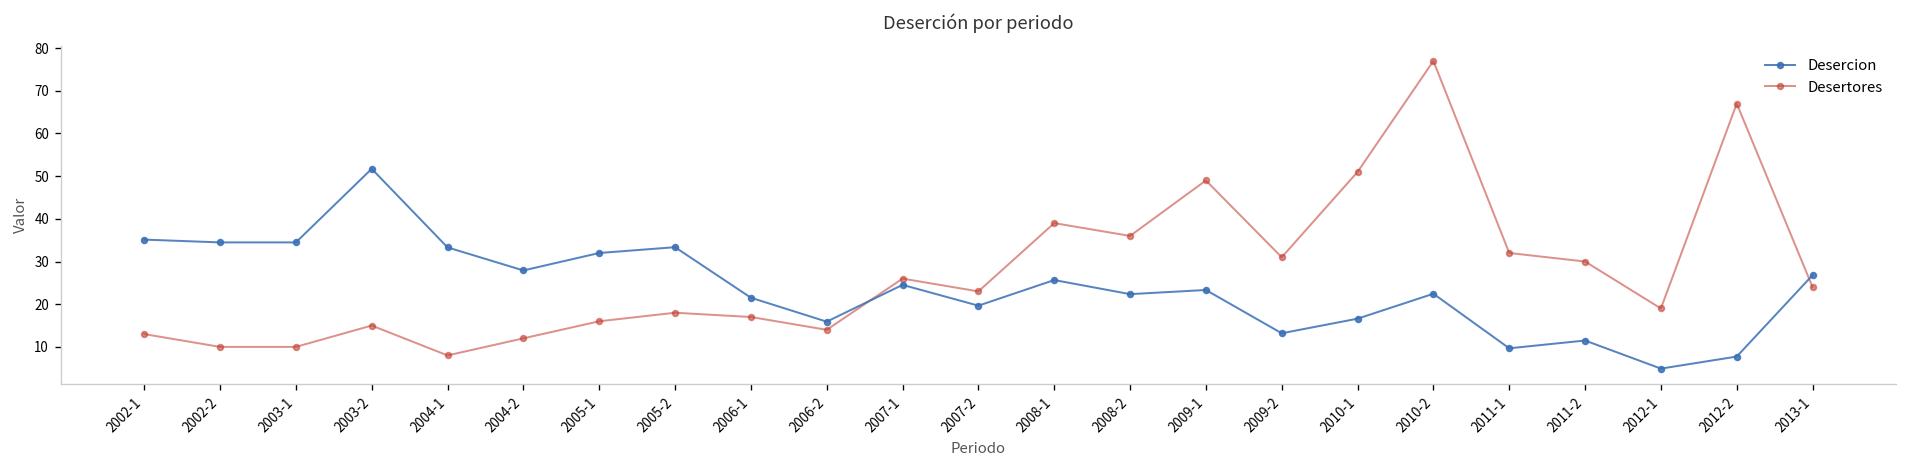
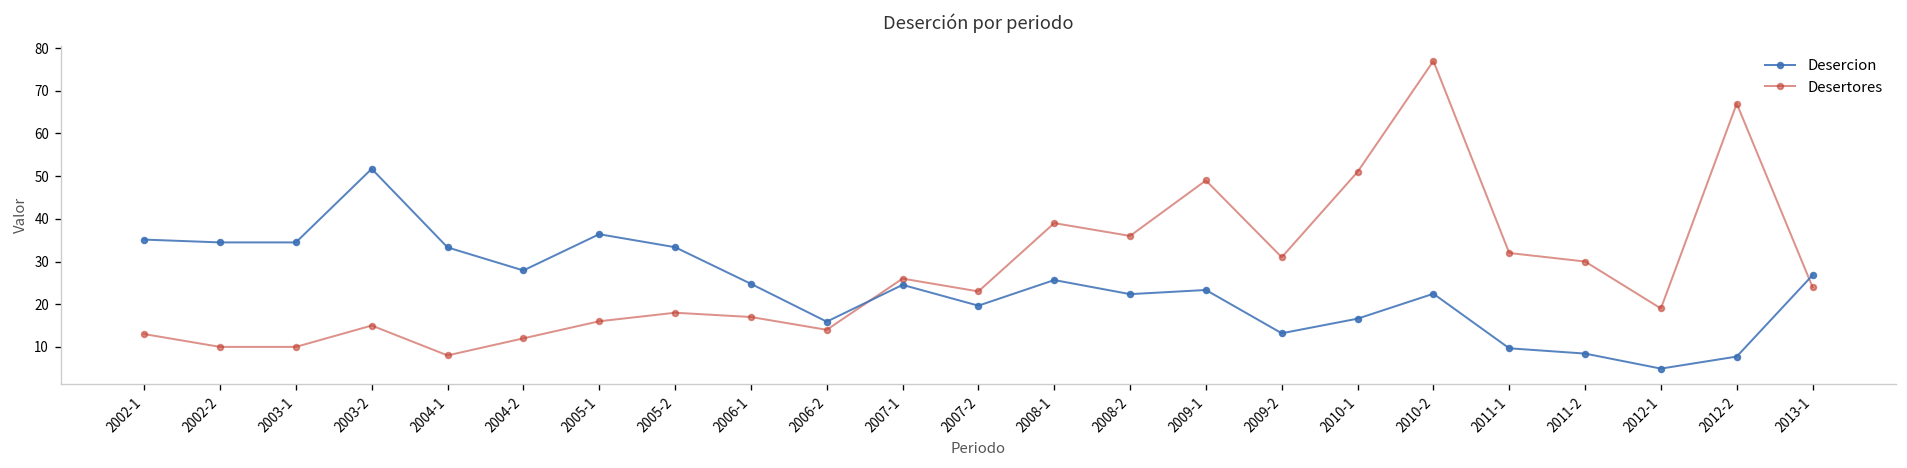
  {
    "Desercion": {
      "2002-1": 35,
      "2002-2": 34,
      "2003-1": 34,
      "2003-2": 52,
      "2004-1": 33,
      "2004-2": 28,
-     "2005-1": 32,
+     "2005-1": 36,
      "2005-2": 33,
-     "2006-1": 22,
+     "2006-1": 25,
      "2006-2": 16,
      "2007-1": 25,
      "2007-2": 20,
      "2008-1": 26,
      "2008-2": 22,
      "2009-1": 23,
      "2009-2": 13,
      "2010-1": 17,
      "2010-2": 22,
      "2011-1": 10,
-     "2011-2": 11,
+     "2011-2": 8,
      "2012-1": 5,
      "2012-2": 8,
      "2013-1": 27
    },
    "Desertores": {
      "2002-1": 13,
      "2002-2": 10,
      "2003-1": 10,
      "2003-2": 15,
      "2004-1": 8,
      "2004-2": 12,
      "2005-1": 16,
      "2005-2": 18,
      "2006-1": 17,
      "2006-2": 14,
      "2007-1": 26,
      "2007-2": 23,
      "2008-1": 39,
      "2008-2": 36,
      "2009-1": 49,
      "2009-2": 31,
      "2010-1": 51,
      "2010-2": 77,
      "2011-1": 32,
      "2011-2": 30,
      "2012-1": 19,
      "2012-2": 67,
      "2013-1": 24
    }
  }
